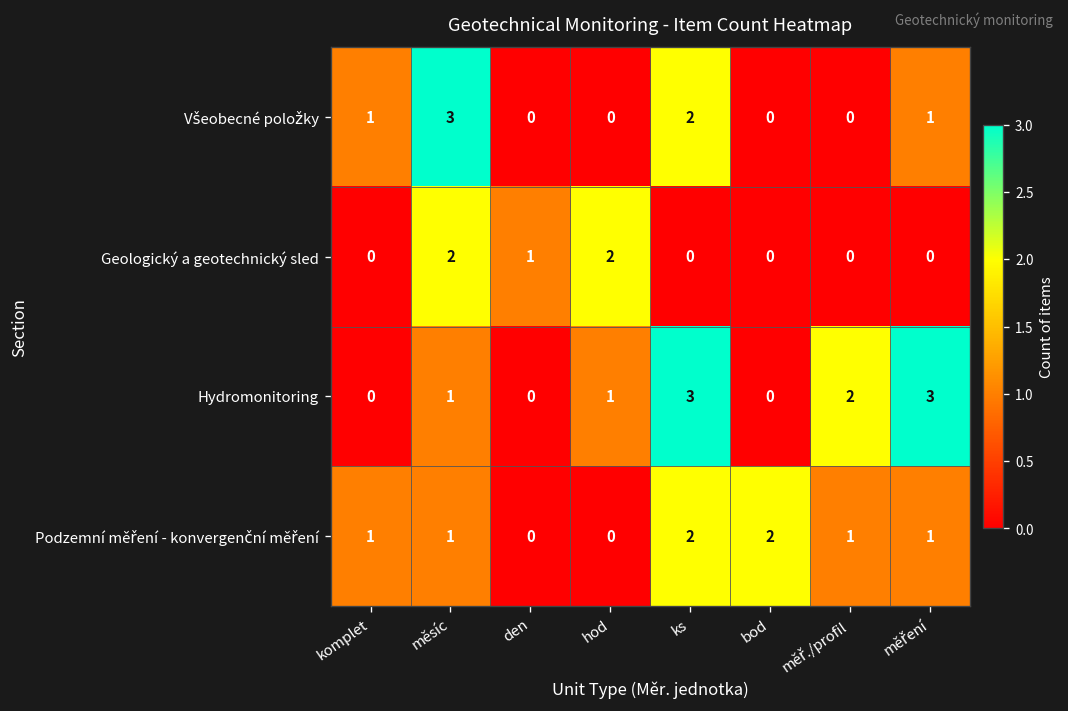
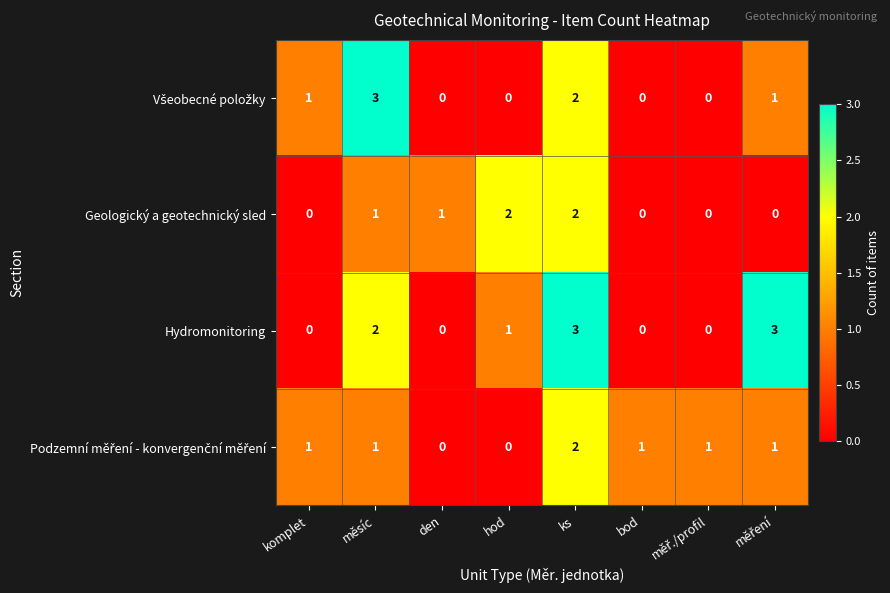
  {
    "Všeobecné položky": {
      "komplet": 1,
      "měsíc": 3,
      "den": 0,
      "hod": 0,
      "ks": 2,
      "bod": 0,
      "měř./profil": 0,
      "měření": 1
    },
    "Geologický a geotechnický sled": {
      "komplet": 0,
-     "měsíc": 2,
+     "měsíc": 1,
      "den": 1,
      "hod": 2,
-     "ks": 0,
+     "ks": 2,
      "bod": 0,
      "měř./profil": 0,
      "měření": 0
    },
    "Hydromonitoring": {
      "komplet": 0,
-     "měsíc": 1,
+     "měsíc": 2,
      "den": 0,
      "hod": 1,
      "ks": 3,
      "bod": 0,
-     "měř./profil": 2,
+     "měř./profil": 0,
      "měření": 3
    },
    "Podzemní měření - konvergenční měření": {
      "komplet": 1,
      "měsíc": 1,
      "den": 0,
      "hod": 0,
      "ks": 2,
-     "bod": 2,
+     "bod": 1,
      "měř./profil": 1,
      "měření": 1
    }
  }
